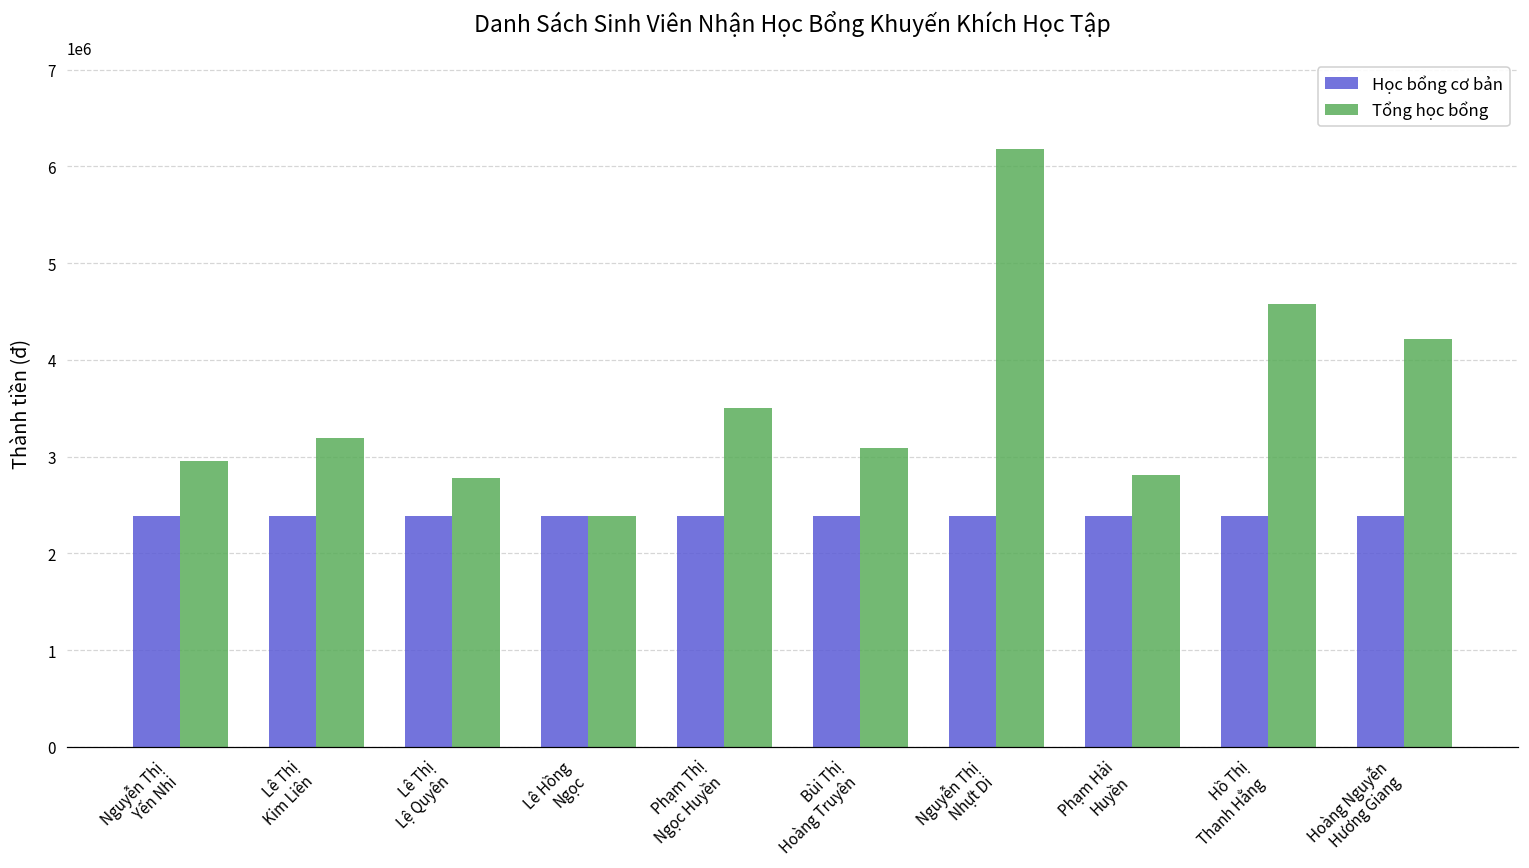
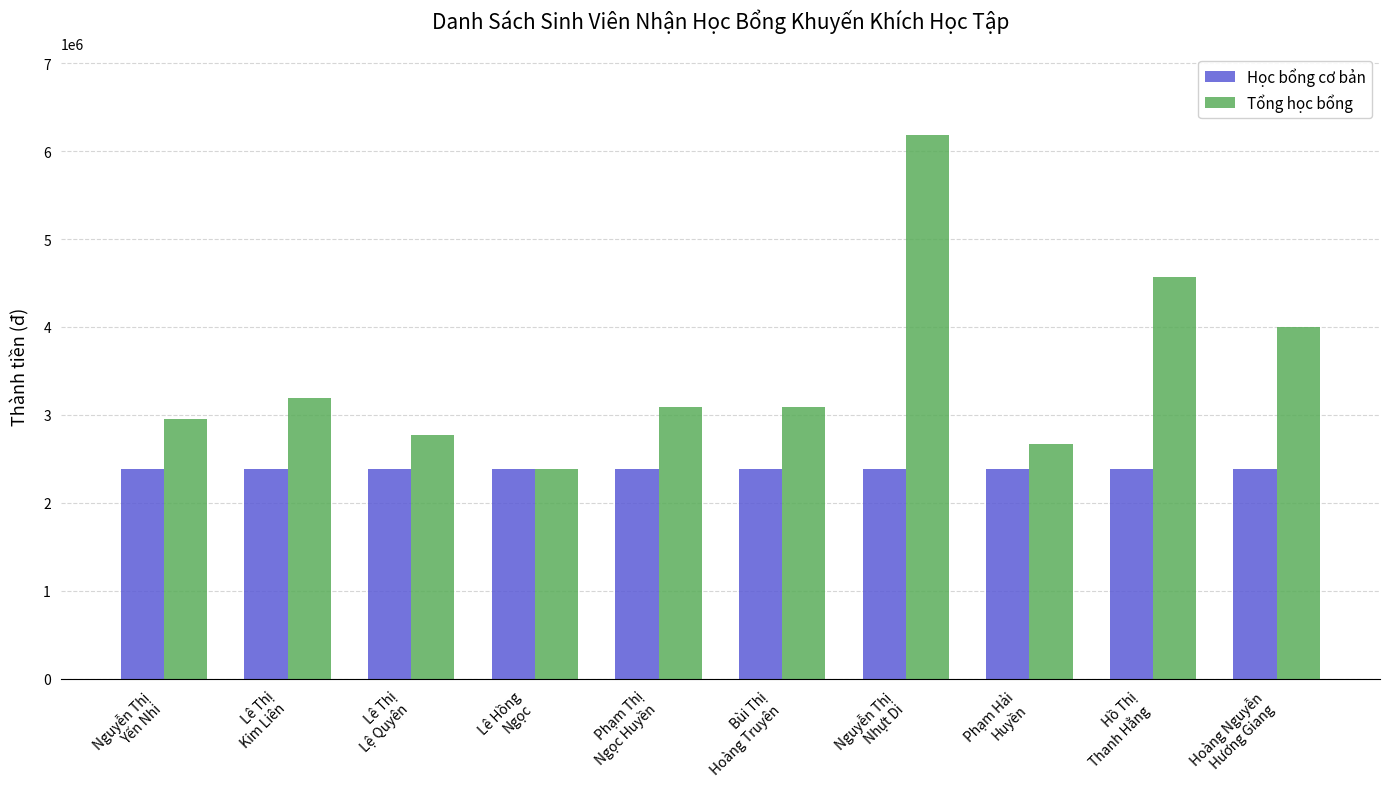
  {
    "Học bổng cơ bản": {
      "Nguyễn Thị Yến Nhi": 2400000,
      "Lê Thị Kim Liên": 2400000,
      "Lê Thị Lệ Quyên": 2400000,
      "Lê Hồng Ngọc": 2400000,
      "Phạm Thị Ngọc Huyền": 2400000,
      "Bùi Thị Hoàng Truyên": 2400000,
      "Nguyễn Thị Nhựt Di": 2400000,
      "Phạm Hải Huyền": 2400000,
      "Hồ Thị Thanh Hằng": 2400000,
      "Hoàng Nguyễn Hương Giang": 2400000
    },
    "Tổng học bổng": {
      "Nguyễn Thị Yến Nhi": 3000000,
      "Lê Thị Kim Liên": 3200000,
      "Lê Thị Lệ Quyên": 2800000,
      "Lê Hồng Ngọc": 2400000,
-     "Phạm Thị Ngọc Huyền": 3500000,
+     "Phạm Thị Ngọc Huyền": 3100000,
      "Bùi Thị Hoàng Truyên": 3100000,
      "Nguyễn Thị Nhựt Di": 6200000,
-     "Phạm Hải Huyền": 2800000,
+     "Phạm Hải Huyền": 2700000,
      "Hồ Thị Thanh Hằng": 4600000,
-     "Hoàng Nguyễn Hương Giang": 4200000
+     "Hoàng Nguyễn Hương Giang": 4000000
    }
  }
